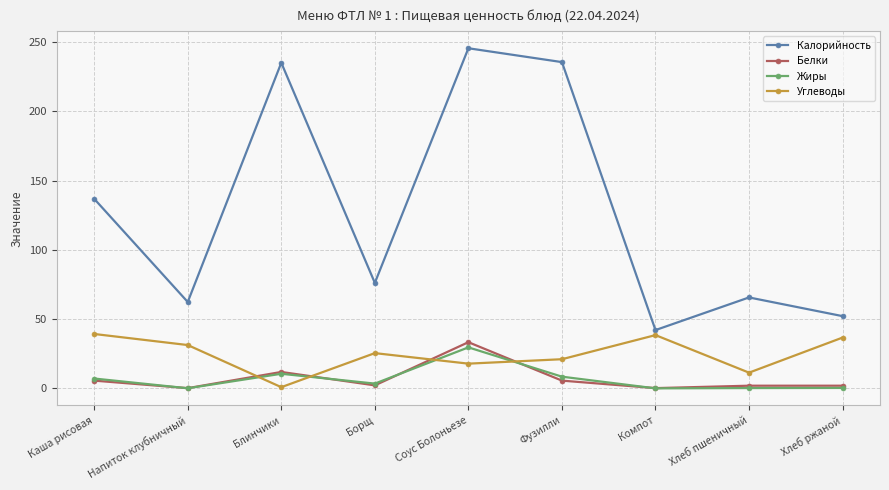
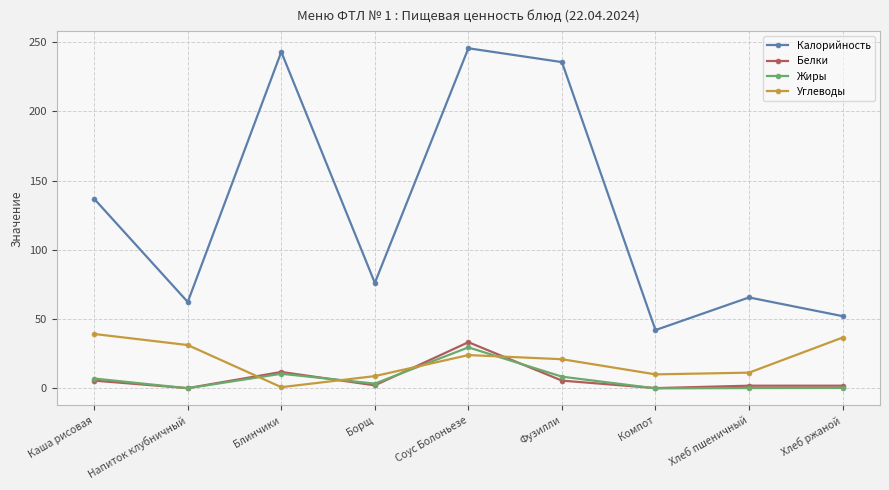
  {
    "Калорийность": {
      "Каша рисовая": 137,
      "Напиток клубничный": 62,
-     "Блинчики": 235,
+     "Блинчики": 243,
      "Борщ": 76,
      "Соус Болоньезе": 246,
      "Фузилли": 236,
      "Компот": 42,
      "Хлеб пшеничный": 66,
      "Хлеб ржаной": 52
    },
    "Белки": {
      "Соус Болоньезе": 33,
      "Фузилли": 6
    },
    "Жиры": {
      "Соус Болоньезе": 30,
      "Фузилли": 9
    },
    "Углеводы": {
      "Каша рисовая": 39,
      "Напиток клубничный": 31,
      "Блинчики": 1,
-     "Борщ": 26,
-     "Соус Болоньезе": 18,
+     "Борщ": 9,
+     "Соус Болоньезе": 24,
      "Фузилли": 21,
-     "Компот": 39,
+     "Компот": 10,
      "Хлеб пшеничный": 11,
      "Хлеб ржаной": 37
    }
  }
